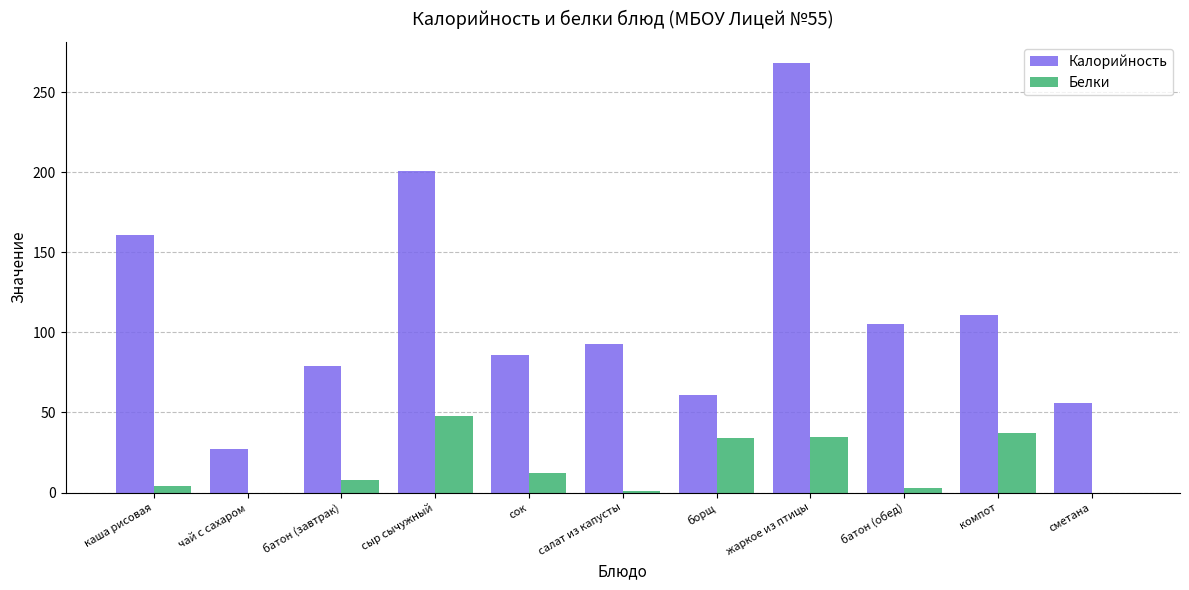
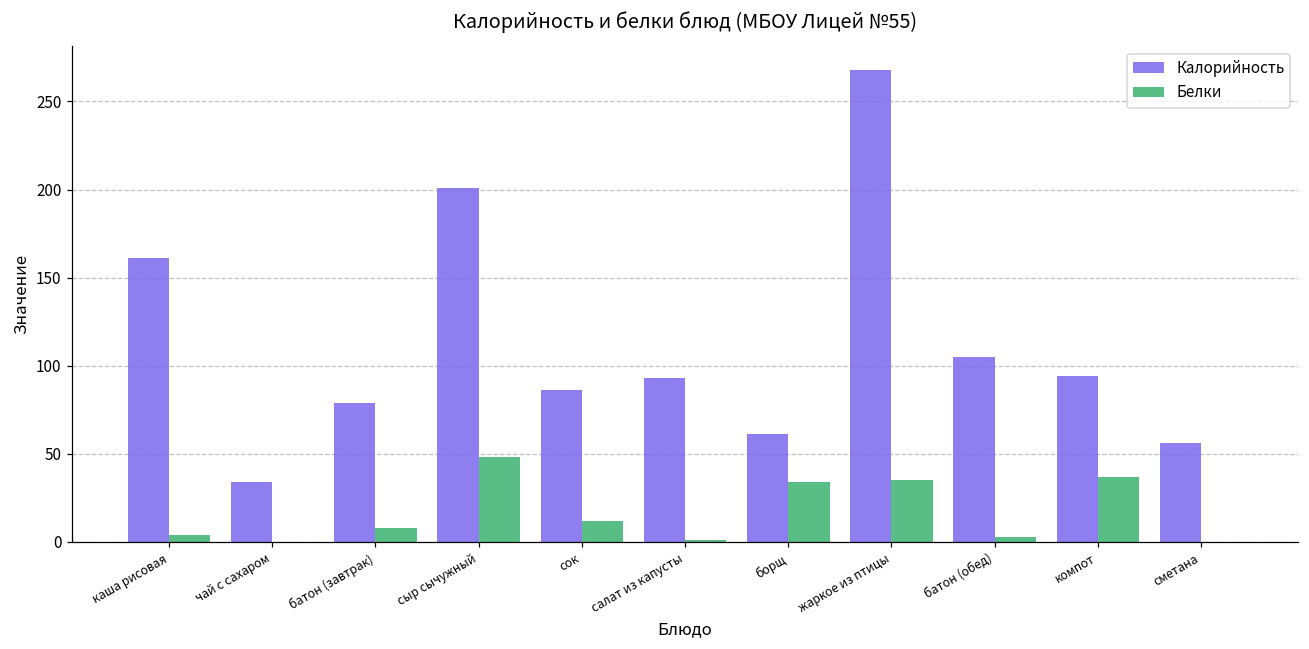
  {
    "Калорийность": {
      "каша рисовая": 161,
-     "чай с сахаром": 27,
+     "чай с сахаром": 34,
      "батон (завтрак)": 79,
      "сыр сычужный": 201,
      "сок": 86,
      "салат из капусты": 93,
      "борщ": 61,
      "жаркое из птицы": 268,
      "батон (обед)": 105,
-     "компот": 111,
+     "компот": 94,
      "сметана": 56
    },
    "Белки": {
      "каша рисовая": 4,
      "чай с сахаром": 0,
      "батон (завтрак)": 8,
      "сыр сычужный": 48,
      "сок": 12,
      "борщ": 34,
      "жаркое из птицы": 35,
      "батон (обед)": 3,
      "компот": 37,
      "сметана": 0
    }
  }
